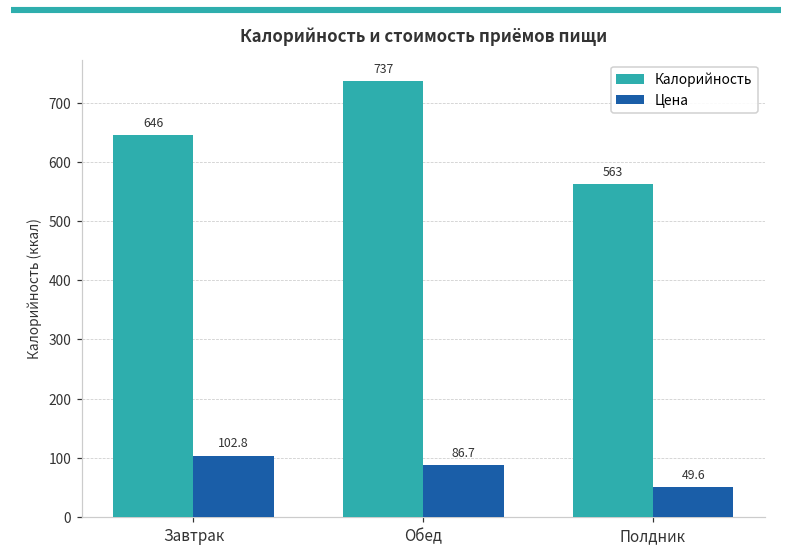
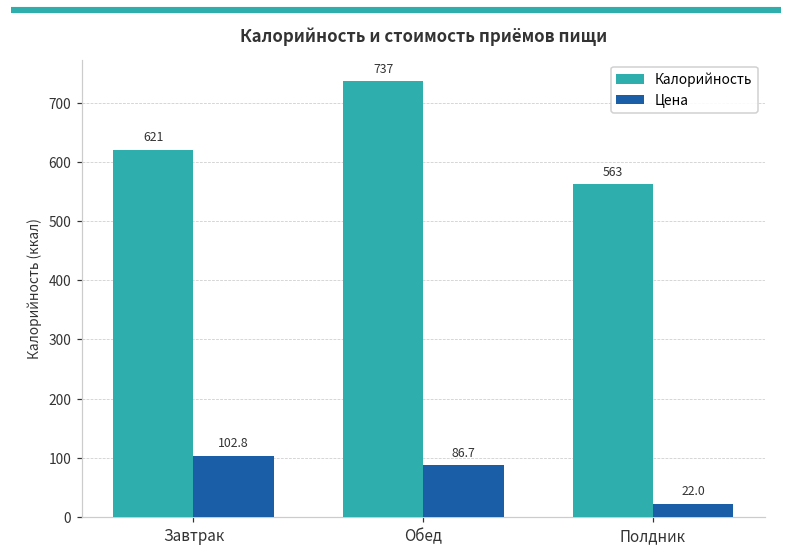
  {
    "Калорийность": {
-     "Завтрак": 646,
+     "Завтрак": 621,
      "Обед": 737,
      "Полдник": 563
    },
    "Цена": {
      "Завтрак": 102.8,
      "Обед": 86.7,
-     "Полдник": 49.6
+     "Полдник": 22.0
    }
  }
